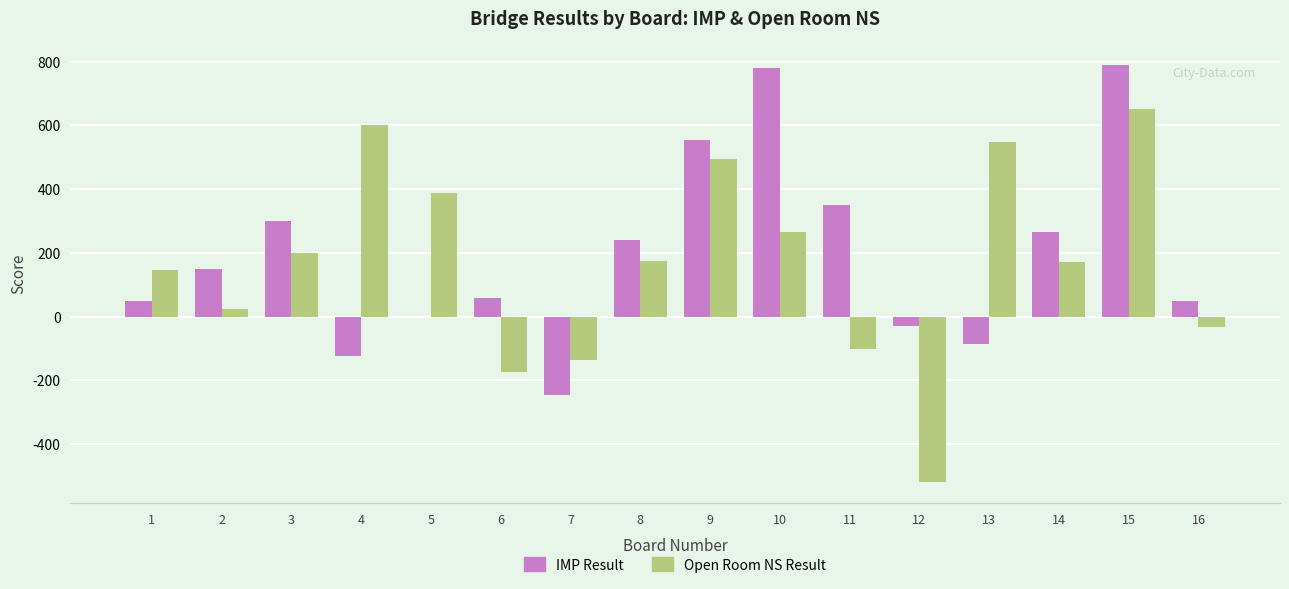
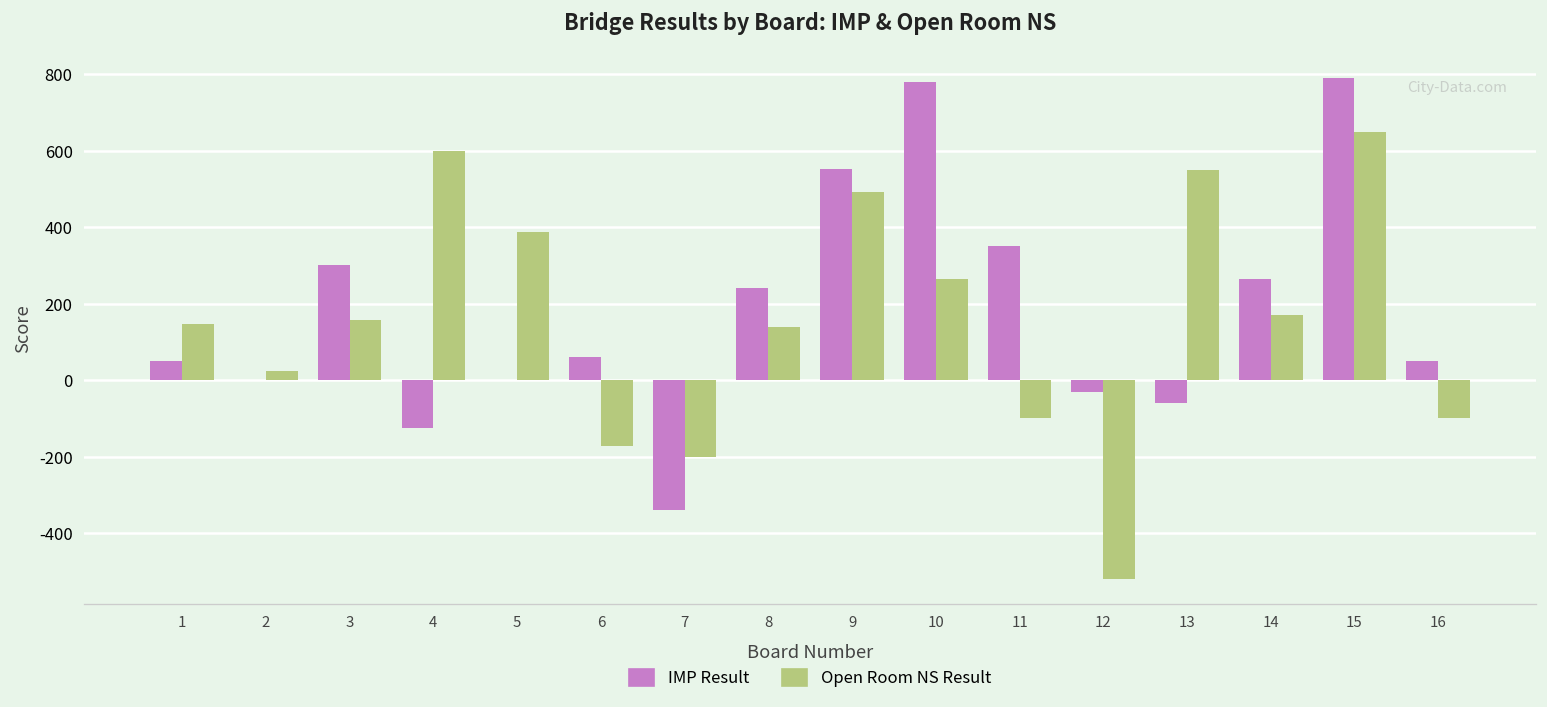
  {
    "IMP Result": {
      "1": 50,
-     "2": 150,
+     "2": 0,
      "3": 300,
      "4": -120,
      "5": 0,
      "6": 60,
-     "7": -250,
+     "7": -340,
      "8": 240,
      "9": 550,
      "10": 780,
      "11": 350,
      "12": -30,
-     "13": -90,
+     "13": -60,
      "14": 260,
      "15": 790,
      "16": 50
    },
    "Open Room NS Result": {
      "1": 150,
      "2": 20,
-     "3": 200,
+     "3": 160,
      "4": 600,
      "5": 390,
      "6": -170,
-     "7": -140,
-     "8": 180,
+     "7": -200,
+     "8": 140,
      "9": 490,
      "10": 260,
      "11": -100,
      "12": -520,
      "13": 550,
      "14": 170,
      "15": 650,
-     "16": -30
+     "16": -100
    }
  }
